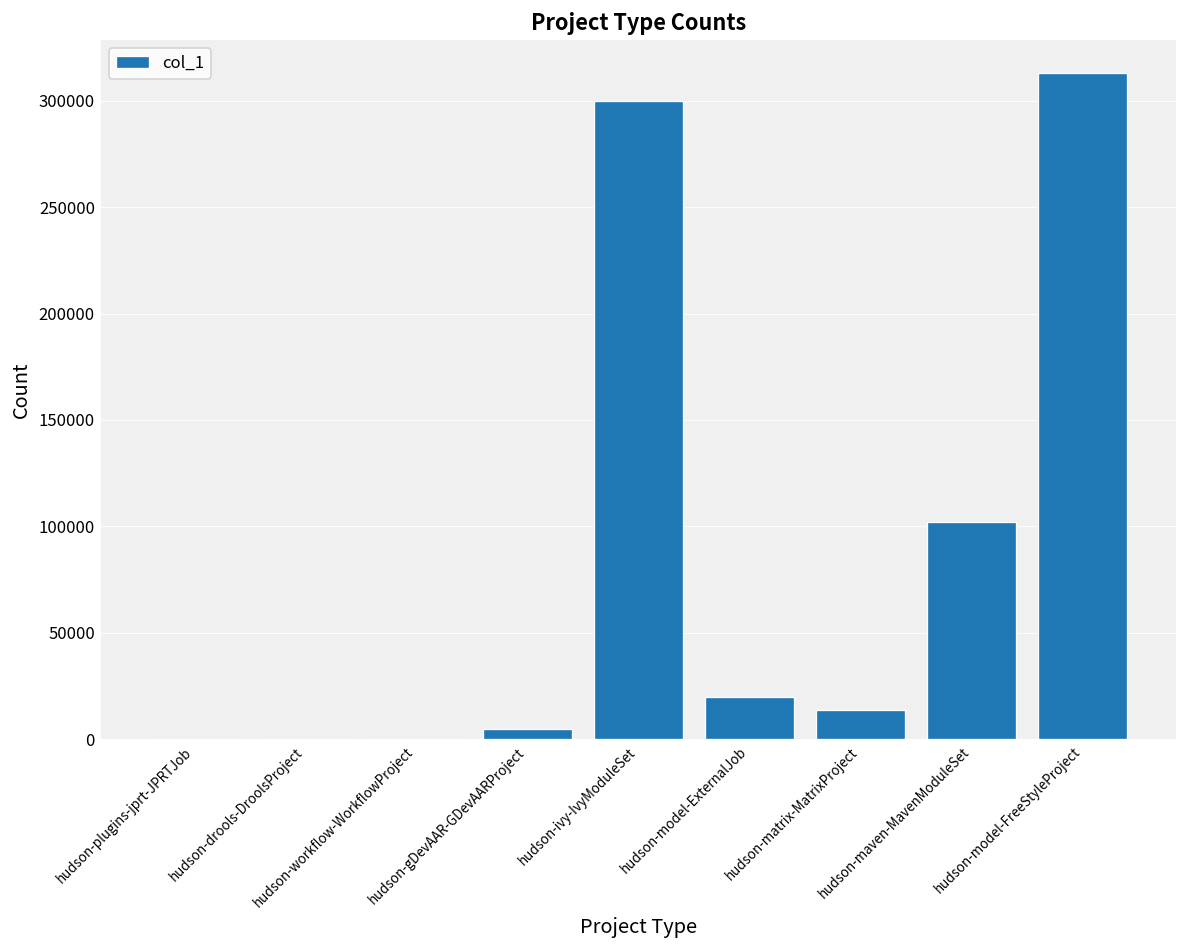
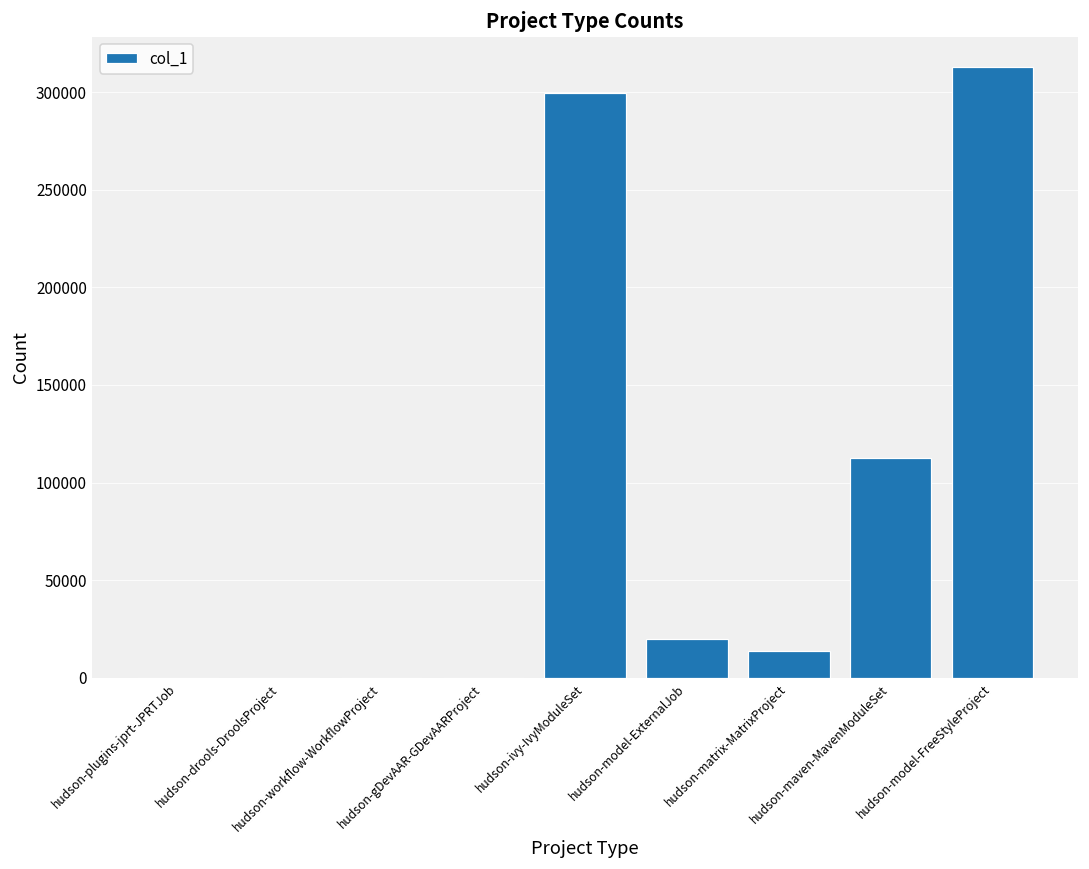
  {
-   "hudson-gDevAAR-GDevAARProject": 5000,
+   "hudson-gDevAAR-GDevAARProject": 0,
    "hudson-ivy-IvyModuleSet": 300000,
    "hudson-model-ExternalJob": 20000,
    "hudson-matrix-MatrixProject": 14000,
-   "hudson-maven-MavenModuleSet": 102000,
+   "hudson-maven-MavenModuleSet": 113000,
    "hudson-model-FreeStyleProject": 313000
  }
